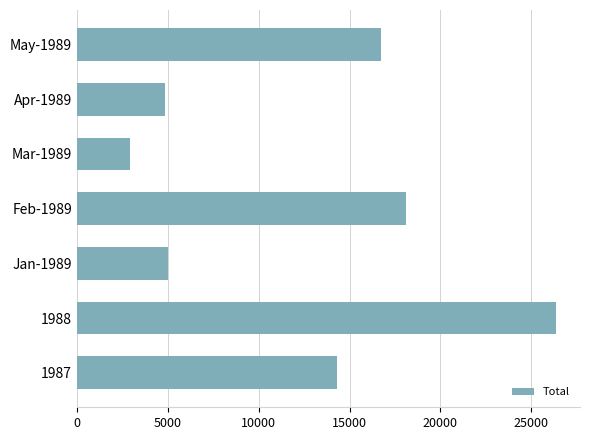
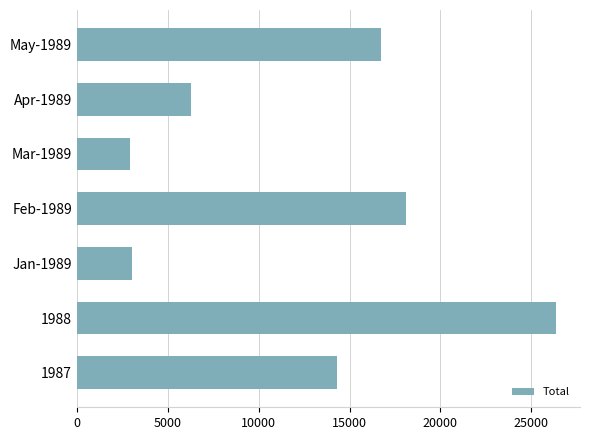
  {
    "May-1989": 16800,
-   "Apr-1989": 4900,
+   "Apr-1989": 6300,
    "Mar-1989": 2900,
    "Feb-1989": 18100,
-   "Jan-1989": 5000,
+   "Jan-1989": 3000,
    "1988": 26400,
    "1987": 14300
  }
